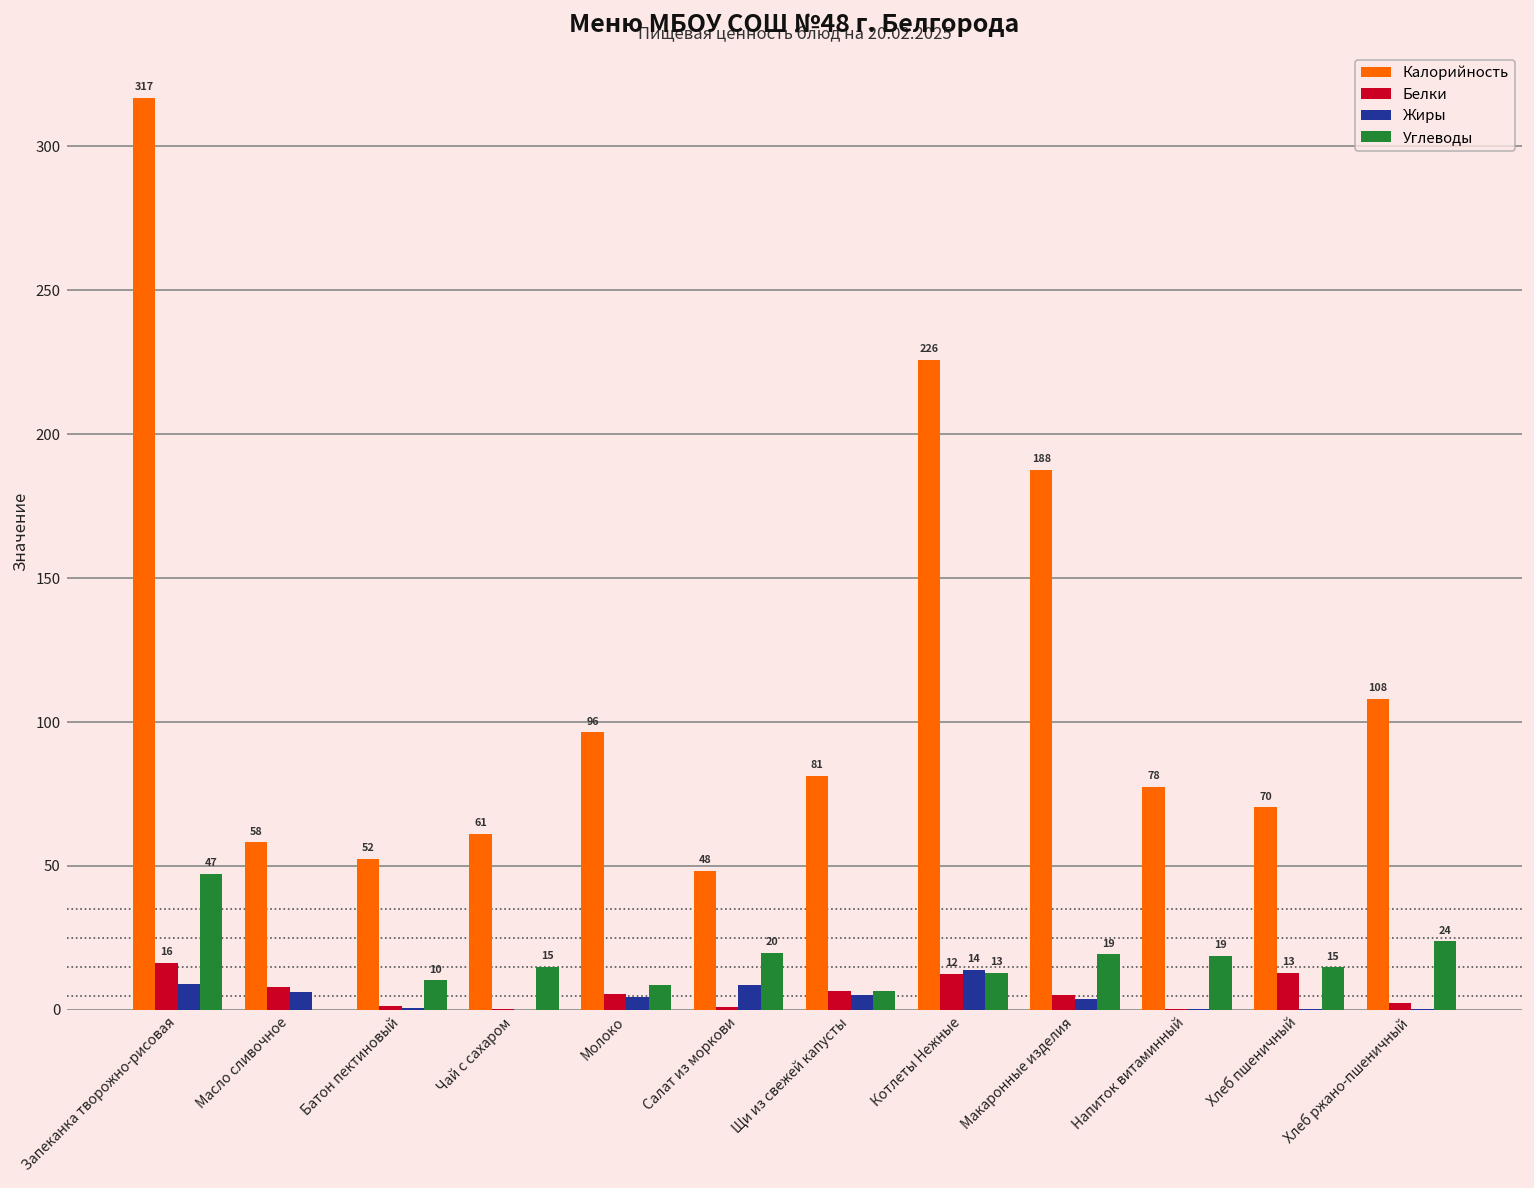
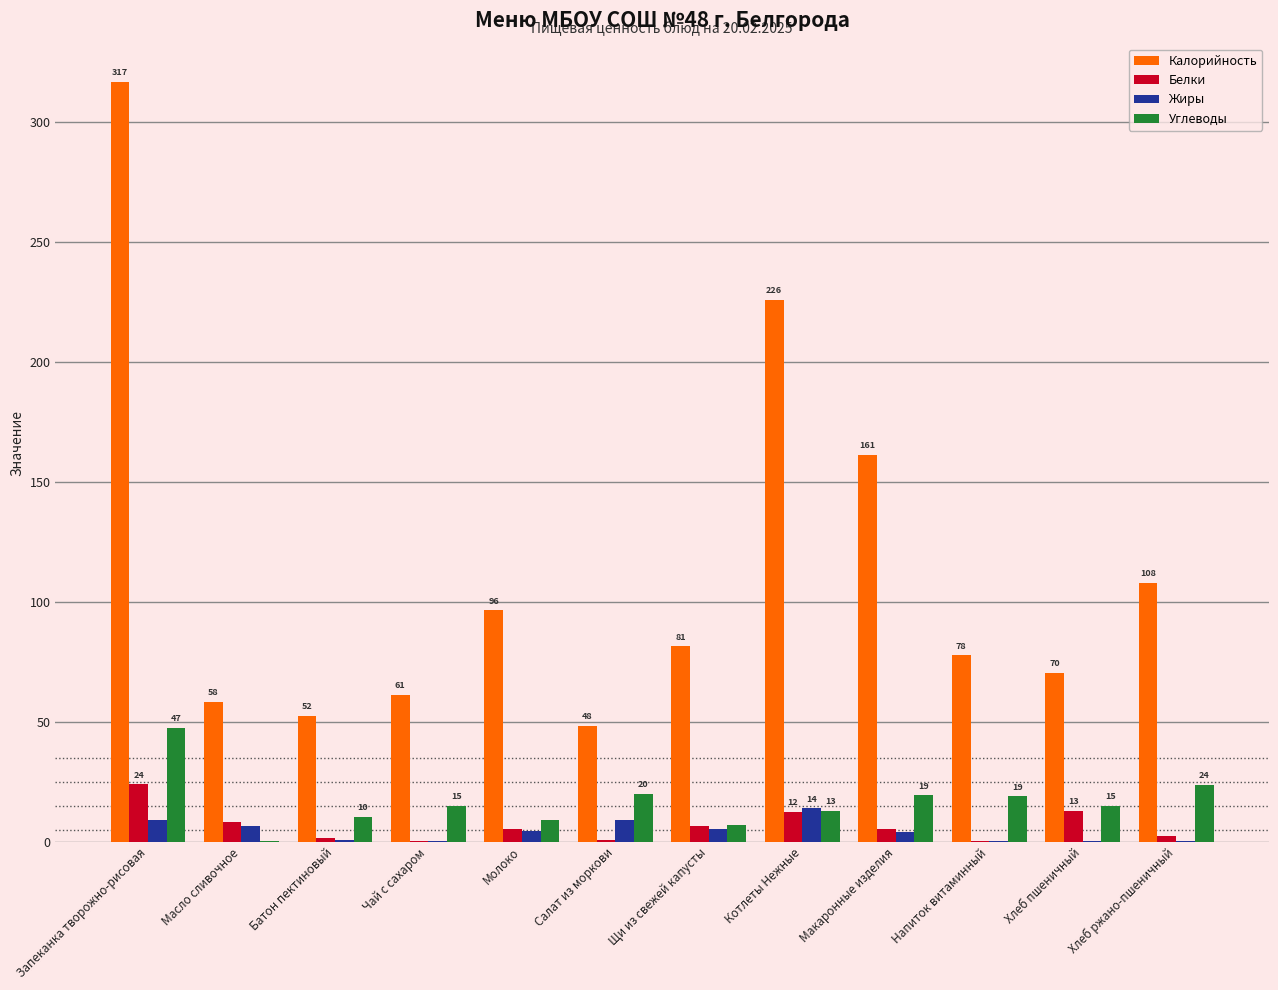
  {
    "Калорийность": {
      "Запеканка творожно-рисовая": 317,
      "Масло сливочное": 58,
      "Батон пектиновый": 52,
      "Чай с сахаром": 61,
      "Молоко": 96,
      "Салат из моркови": 48,
      "Щи из свежей капусты": 81,
      "Котлеты Нежные": 226,
-     "Макаронные изделия": 188,
+     "Макаронные изделия": 161,
      "Напиток витаминный": 78,
      "Хлеб пшеничный": 70,
      "Хлеб ржано-пшеничный": 108
    },
    "Белки": {
-     "Запеканка творожно-рисовая": 16,
+     "Запеканка творожно-рисовая": 24,
      "Котлеты Нежные": 12,
      "Хлеб пшеничный": 13
    },
    "Жиры": {
      "Котлеты Нежные": 14
    },
    "Углеводы": {
      "Запеканка творожно-рисовая": 47,
      "Батон пектиновый": 10,
      "Чай с сахаром": 15,
      "Салат из моркови": 20,
      "Котлеты Нежные": 13,
      "Макаронные изделия": 19,
      "Напиток витаминный": 19,
      "Хлеб пшеничный": 15,
      "Хлеб ржано-пшеничный": 24
    }
  }
